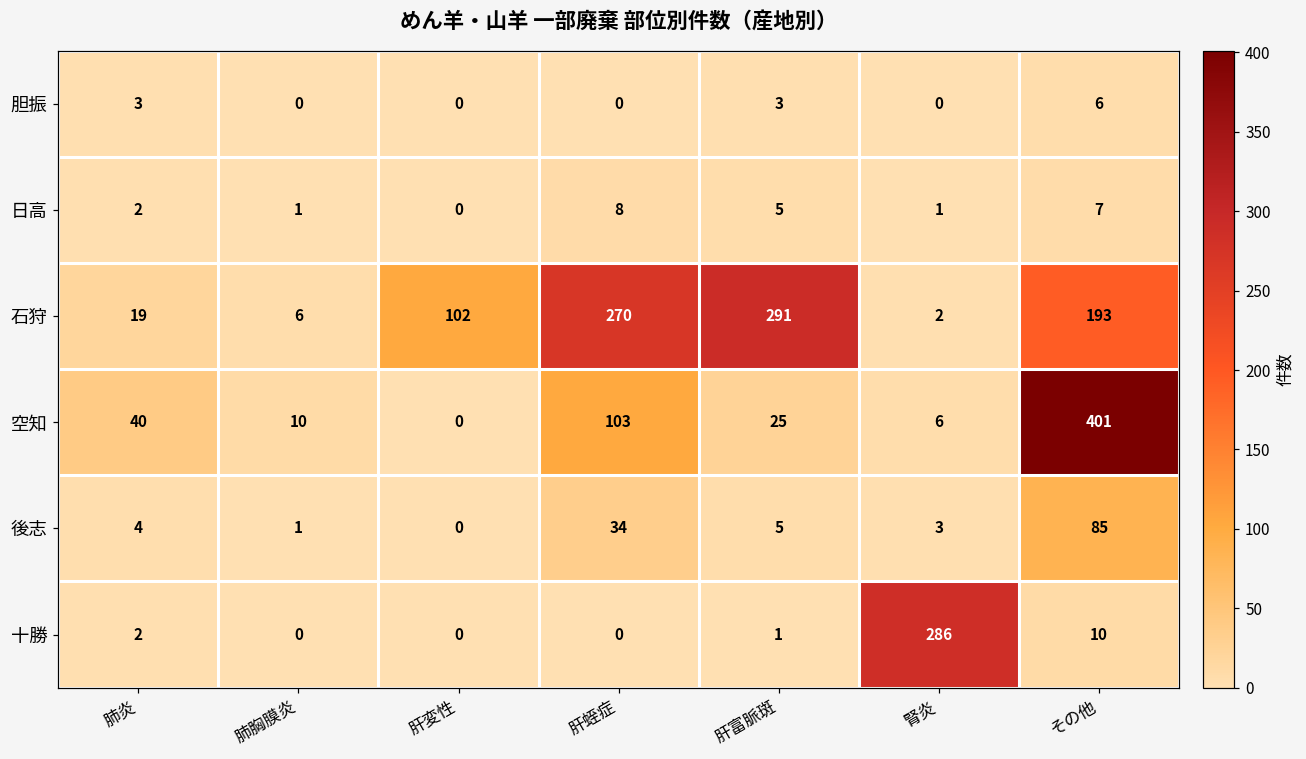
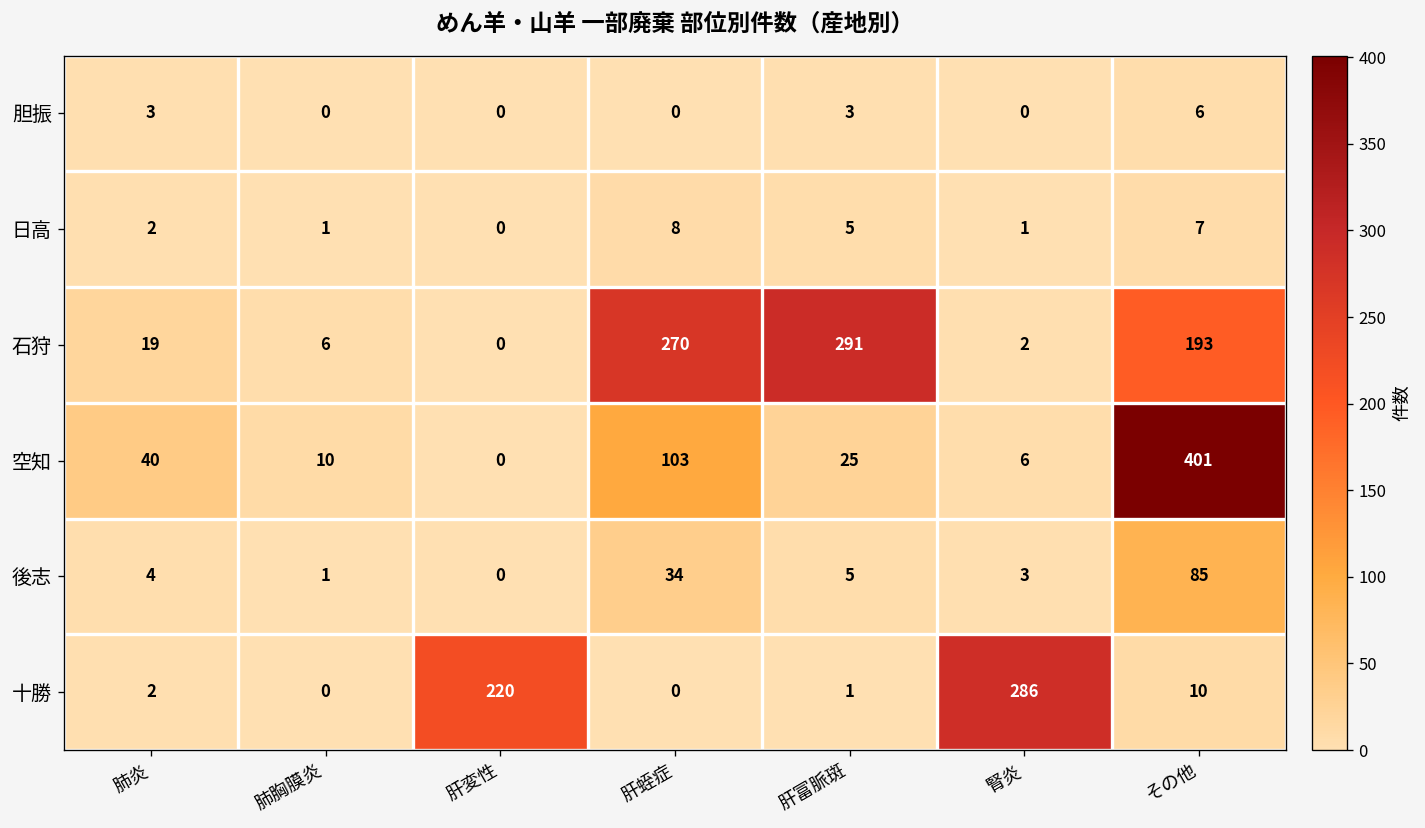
  {
    "胆振": {
      "肺炎": 3,
      "肺胸膜炎": 0,
      "肝変性": 0,
      "肝蛭症": 0,
      "肝富脈斑": 3,
      "腎炎": 0,
      "その他": 6
    },
    "日高": {
      "肺炎": 2,
      "肺胸膜炎": 1,
      "肝変性": 0,
      "肝蛭症": 8,
      "肝富脈斑": 5,
      "腎炎": 1,
      "その他": 7
    },
    "石狩": {
      "肺炎": 19,
      "肺胸膜炎": 6,
-     "肝変性": 102,
+     "肝変性": 0,
      "肝蛭症": 270,
      "肝富脈斑": 291,
      "腎炎": 2,
      "その他": 193
    },
    "空知": {
      "肺炎": 40,
      "肺胸膜炎": 10,
      "肝変性": 0,
      "肝蛭症": 103,
      "肝富脈斑": 25,
      "腎炎": 6,
      "その他": 401
    },
    "後志": {
      "肺炎": 4,
      "肺胸膜炎": 1,
      "肝変性": 0,
      "肝蛭症": 34,
      "肝富脈斑": 5,
      "腎炎": 3,
      "その他": 85
    },
    "十勝": {
      "肺炎": 2,
      "肺胸膜炎": 0,
-     "肝変性": 0,
+     "肝変性": 220,
      "肝蛭症": 0,
      "肝富脈斑": 1,
      "腎炎": 286,
      "その他": 10
    }
  }
